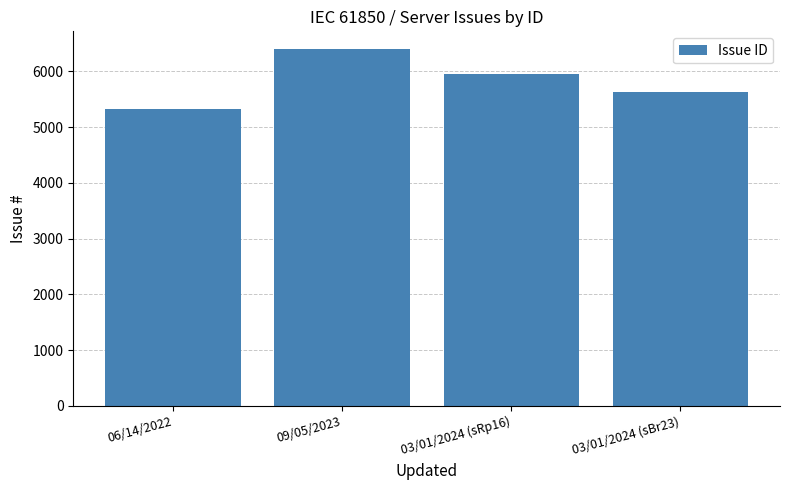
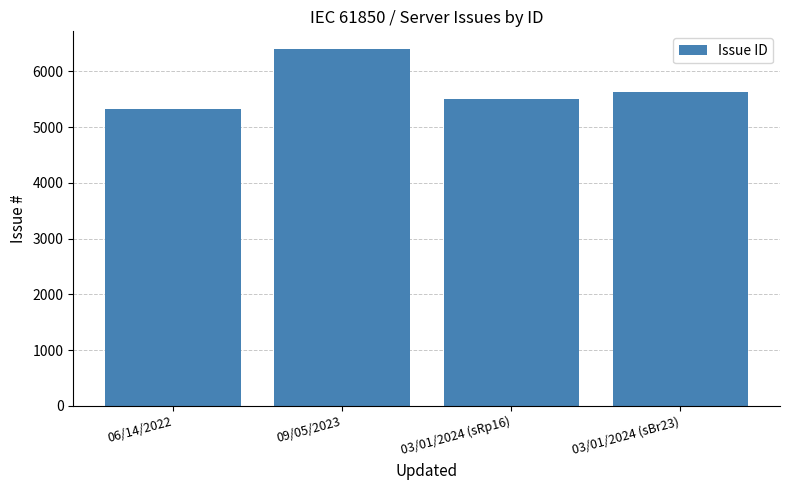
  {
    "06/14/2022": 5300,
    "09/05/2023": 6400,
-   "03/01/2024 (sRp16)": 6000,
+   "03/01/2024 (sRp16)": 5500,
    "03/01/2024 (sBr23)": 5600
  }
